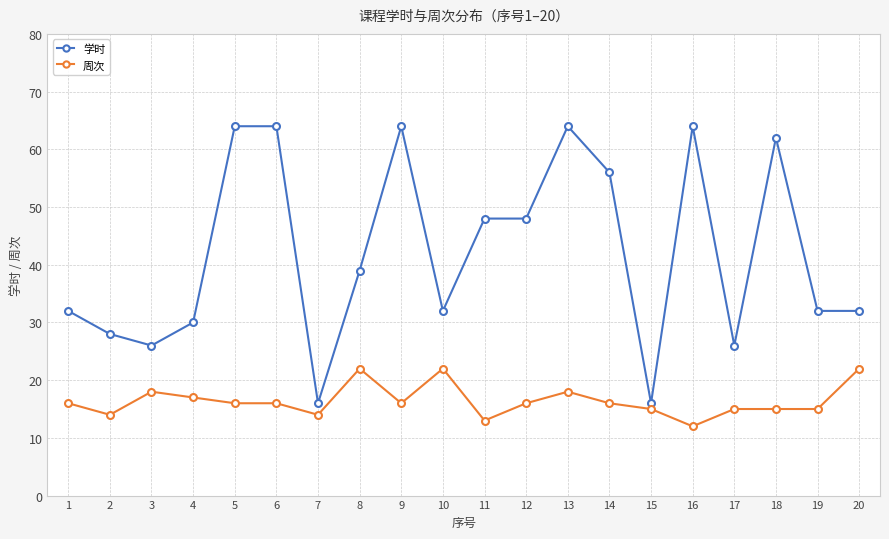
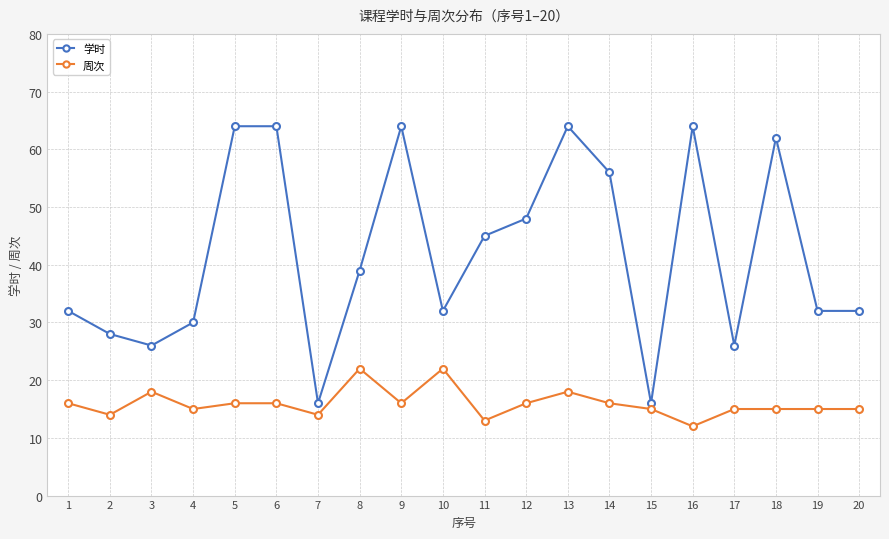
  {
    "学时": {
      "1": 32,
      "2": 28,
      "3": 26,
      "4": 30,
      "5": 64,
      "6": 64,
      "7": 16,
      "8": 39,
      "9": 64,
      "10": 32,
-     "11": 48,
+     "11": 45,
      "12": 48,
      "13": 64,
      "14": 56,
      "15": 16,
      "16": 64,
      "17": 26,
      "18": 62,
      "19": 32,
      "20": 32
    },
    "周次": {
      "1": 16,
      "2": 14,
      "3": 18,
-     "4": 17,
+     "4": 15,
      "5": 16,
      "6": 16,
      "7": 14,
      "8": 22,
      "9": 16,
      "10": 22,
      "11": 13,
      "12": 16,
      "13": 18,
      "14": 16,
      "15": 15,
      "16": 12,
      "17": 15,
      "18": 15,
      "19": 15,
-     "20": 22
+     "20": 15
    }
  }
